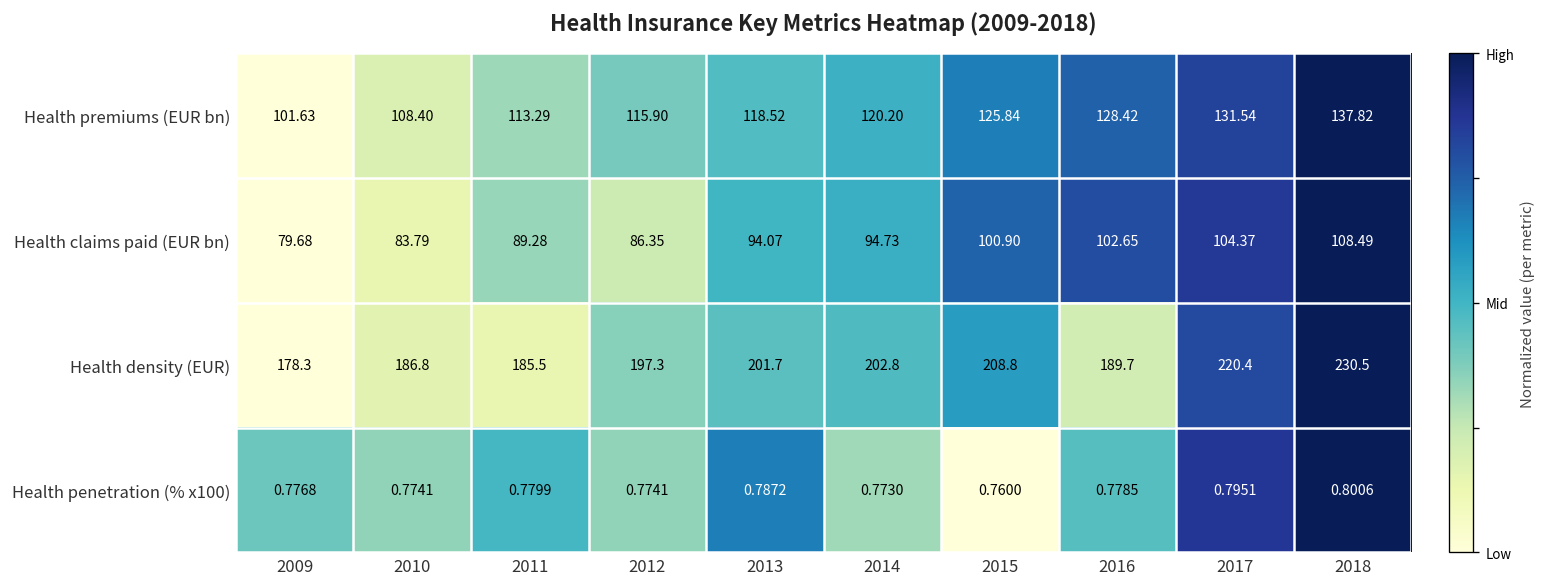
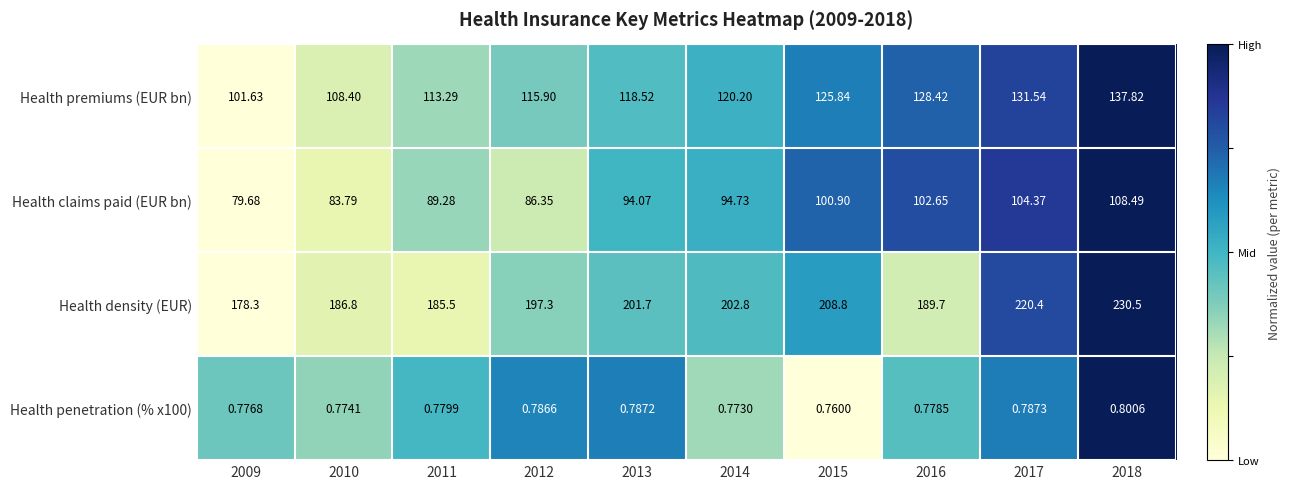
  {
    "Health premiums (EUR bn)": {
      "2009": 101.63,
      "2010": 108.40,
      "2011": 113.29,
      "2012": 115.90,
      "2013": 118.52,
      "2014": 120.20,
      "2015": 125.84,
      "2016": 128.42,
      "2017": 131.54,
      "2018": 137.82
    },
    "Health claims paid (EUR bn)": {
      "2009": 79.68,
      "2010": 83.79,
      "2011": 89.28,
      "2012": 86.35,
      "2013": 94.07,
      "2014": 94.73,
      "2015": 100.90,
      "2016": 102.65,
      "2017": 104.37,
      "2018": 108.49
    },
    "Health density (EUR)": {
      "2009": 178.3,
      "2010": 186.8,
      "2011": 185.5,
      "2012": 197.3,
      "2013": 201.7,
      "2014": 202.8,
      "2015": 208.8,
      "2016": 189.7,
      "2017": 220.4,
      "2018": 230.5
    },
    "Health penetration (% x100)": {
      "2009": 0.7768,
      "2010": 0.7741,
      "2011": 0.7799,
-     "2012": 0.7741,
+     "2012": 0.7866,
      "2013": 0.7872,
      "2014": 0.7730,
      "2015": 0.7600,
      "2016": 0.7785,
-     "2017": 0.7951,
+     "2017": 0.7873,
      "2018": 0.8006
    }
  }
